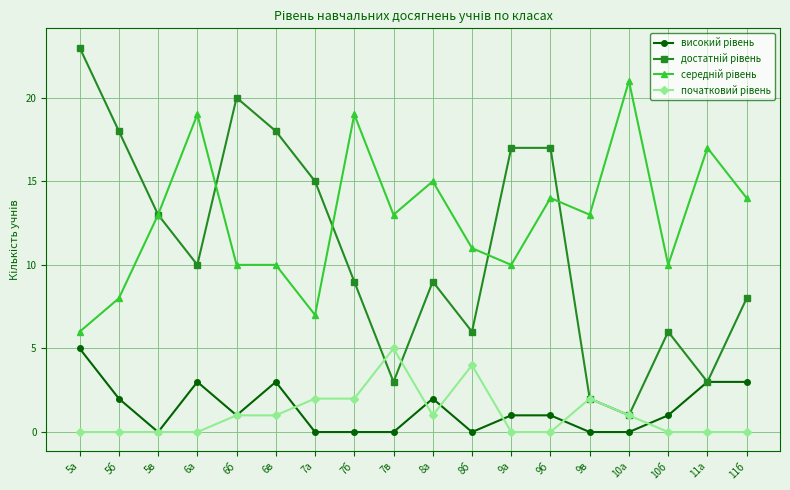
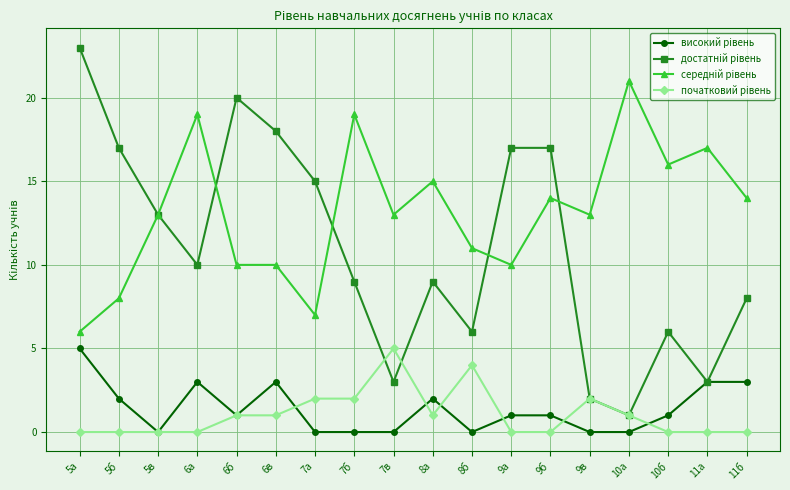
  {
    "високий рівень": {
      "5а": 5,
      "5б": 2,
      "6а": 3,
      "6в": 3,
      "7а": 0,
      "7б": 0,
      "7в": 0,
      "8а": 2,
      "8б": 0,
      "9а": 1,
      "9б": 1,
      "9в": 0,
      "10а": 0,
      "10б": 1,
      "11б": 3
    },
    "достатній рівень": {
      "5а": 23,
-     "5б": 18,
+     "5б": 17,
      "6а": 10,
      "6б": 20,
      "6в": 18,
      "7а": 15,
      "7б": 9,
      "7в": 3,
      "8а": 9,
      "8б": 6,
      "9а": 17,
      "9б": 17,
      "10б": 6,
      "11б": 8
    },
    "середній рівень": {
      "5а": 6,
      "5б": 8,
      "6а": 19,
      "6б": 10,
      "6в": 10,
      "7а": 7,
      "7б": 19,
      "7в": 13,
      "8а": 15,
      "8б": 11,
      "9а": 10,
      "9б": 14,
      "9в": 13,
      "10а": 21,
-     "10б": 10,
+     "10б": 16,
      "11а": 17,
      "11б": 14
    },
    "початковий рівень": {
      "5а": 0,
      "5б": 0,
      "6а": 0,
      "6в": 1,
      "7а": 2,
      "7б": 2,
      "7в": 5,
      "8а": 1,
      "8б": 4,
      "9а": 0,
      "9б": 0,
      "10б": 0,
      "11а": 0,
      "11б": 0
    }
  }
